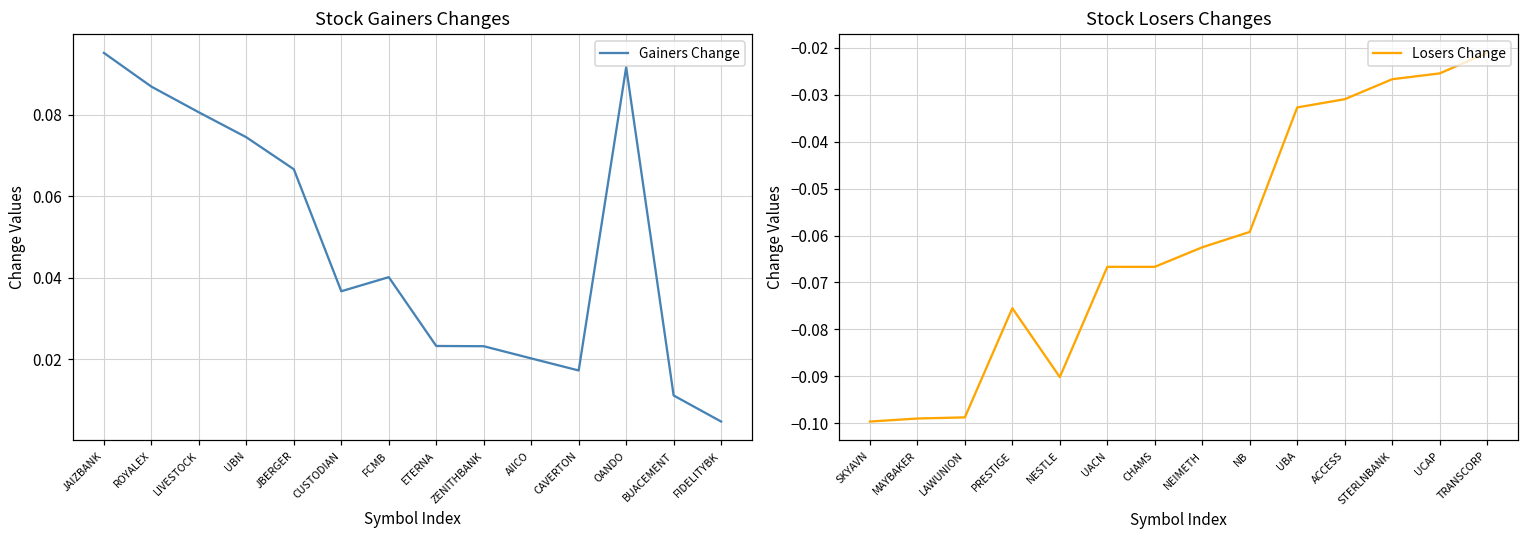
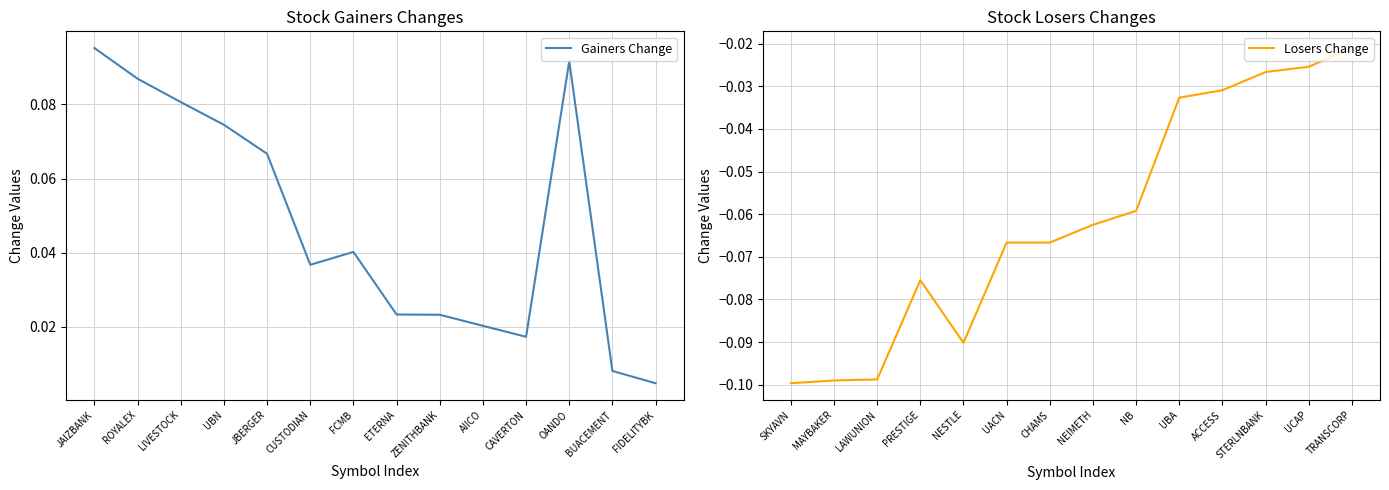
  {
    "Stock Gainers Changes": {
      "JAIZBANK": 0.095,
      "ROYALEX": 0.087,
      "LIVESTOCK": 0.081,
      "UBN": 0.075,
      "JBERGER": 0.067,
      "CUSTODIAN": 0.037,
      "FCMB": 0.040,
      "ETERNA": 0.023,
      "ZENITHBANK": 0.023,
      "AIICO": 0.020,
      "CAVERTON": 0.017,
      "OANDO": 0.092,
-     "BUACEMENT": 0.011,
+     "BUACEMENT": 0.008,
      "FIDELITYBK": 0.005
    },
    "Stock Losers Changes": {
      "SKYAVN": -0.100,
      "MAYBAKER": -0.099,
      "LAWUNION": -0.099,
      "PRESTIGE": -0.075,
      "NESTLE": -0.090,
      "UACN": -0.067,
      "CHAMS": -0.067,
      "NEIMETH": -0.062,
      "NB": -0.059,
      "UBA": -0.033,
      "ACCESS": -0.031,
      "STERLNBANK": -0.027,
      "UCAP": -0.025
    }
  }
